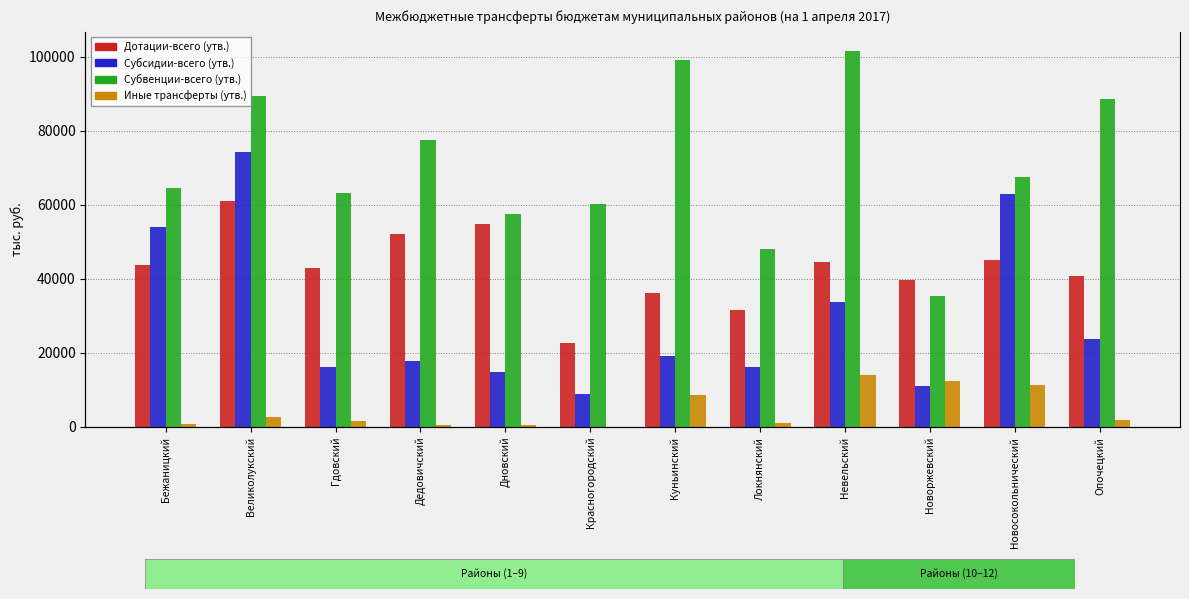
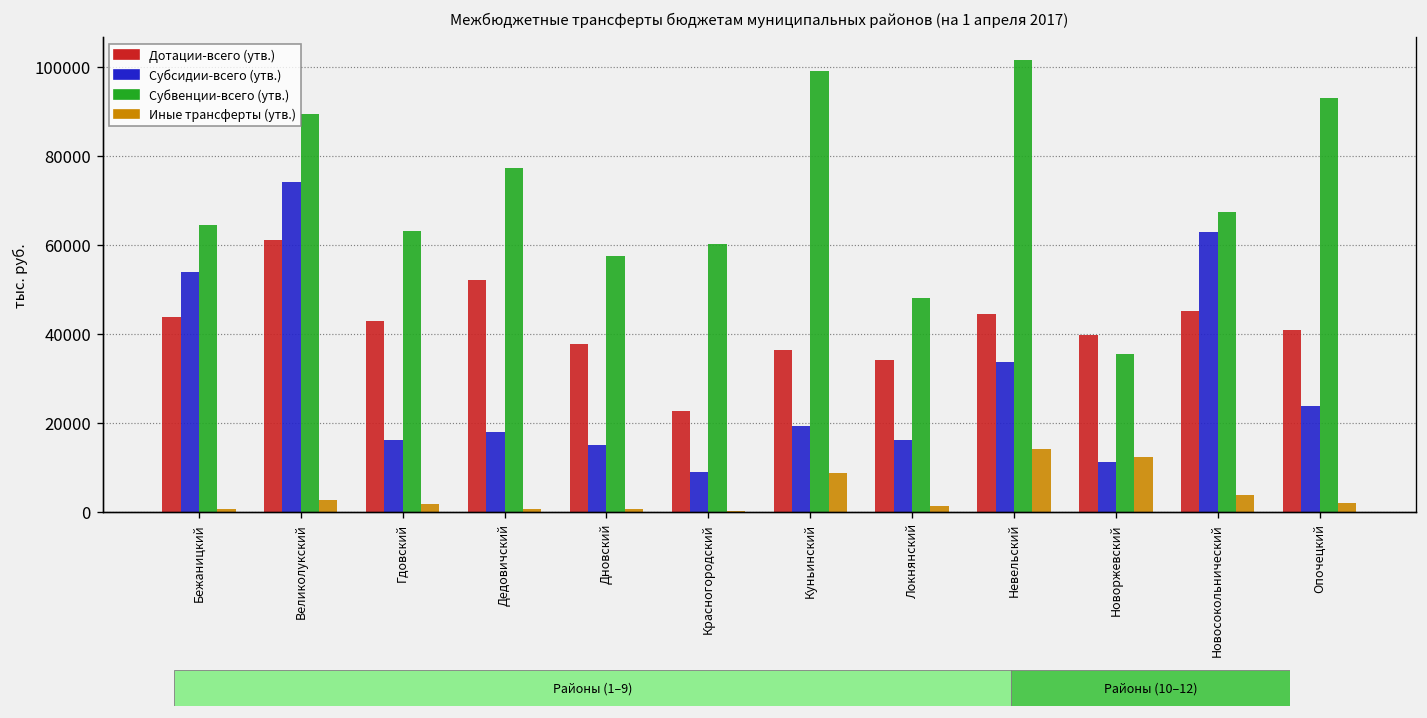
  {
    "Дотации-всего (утв.)": {
      "Бежаницкий": 44000,
      "Великолукский": 61000,
      "Гдовский": 43000,
      "Дедовичский": 52000,
-     "Дновский": 55000,
+     "Дновский": 38000,
      "Красногородский": 23000,
      "Куньинский": 36000,
-     "Локнянский": 32000,
+     "Локнянский": 34000,
      "Невельский": 45000,
      "Новоржевский": 40000,
      "Новосокольнический": 45000,
      "Опочецкий": 41000
    },
    "Субсидии-всего (утв.)": {
      "Бежаницкий": 54000,
      "Великолукский": 74000,
      "Гдовский": 16000,
      "Дедовичский": 18000,
      "Дновский": 15000,
      "Красногородский": 9000,
      "Куньинский": 19000,
      "Локнянский": 16000,
      "Невельский": 34000,
      "Новоржевский": 11000,
      "Новосокольнический": 63000,
      "Опочецкий": 24000
    },
    "Субвенции-всего (утв.)": {
      "Бежаницкий": 65000,
      "Великолукский": 89000,
      "Гдовский": 63000,
      "Дедовичский": 77000,
      "Дновский": 58000,
      "Красногородский": 60000,
      "Куньинский": 99000,
      "Локнянский": 48000,
      "Невельский": 102000,
      "Новоржевский": 35000,
      "Новосокольнический": 67000,
-     "Опочецкий": 89000
+     "Опочецкий": 93000
    },
    "Иные трансферты (утв.)": {
      "Бежаницкий": 1000,
      "Великолукский": 3000,
      "Гдовский": 2000,
      "Куньинский": 9000,
      "Локнянский": 1000,
      "Невельский": 14000,
      "Новоржевский": 12000,
-     "Новосокольнический": 11000,
+     "Новосокольнический": 4000,
      "Опочецкий": 2000
    }
  }
